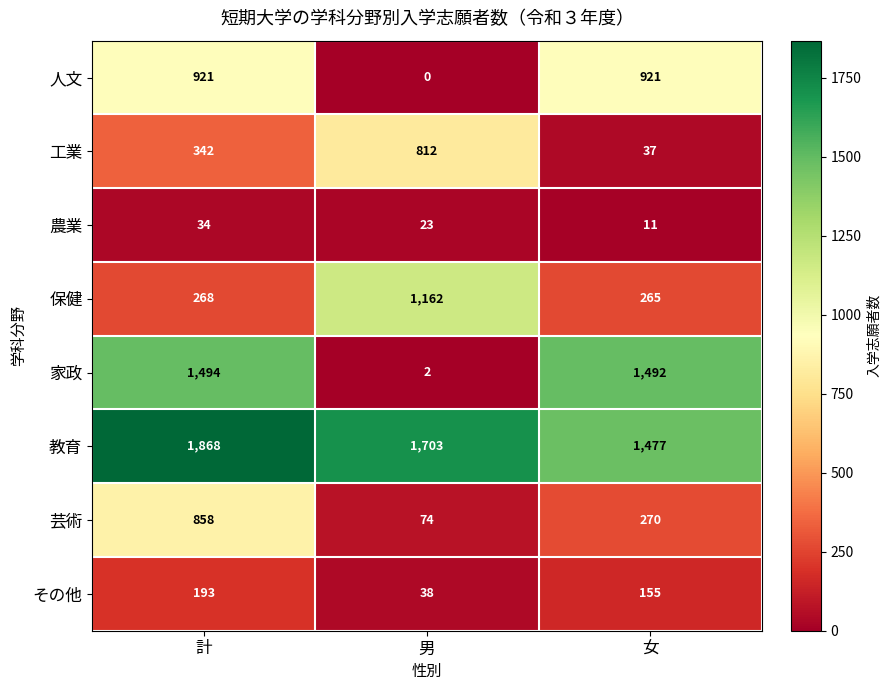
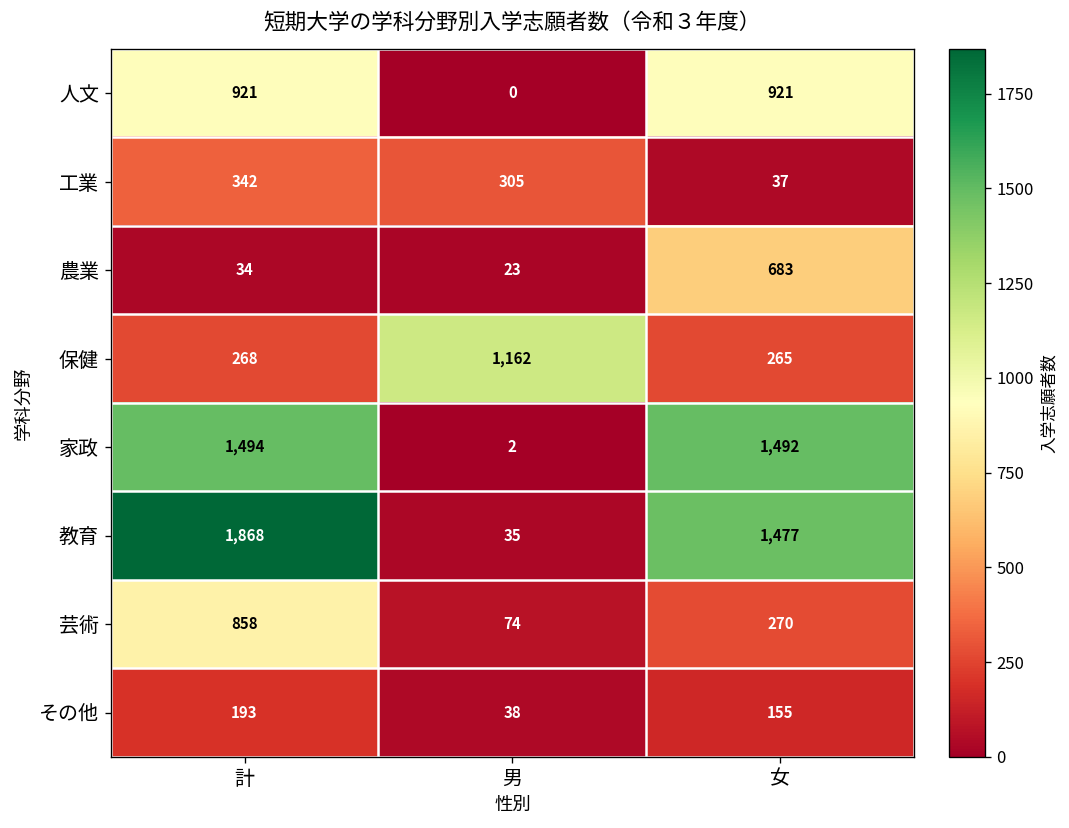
  {
    "人文": {
      "計": "921",
      "男": "0",
      "女": "921"
    },
    "工業": {
      "計": "342",
-     "男": "812",
+     "男": "305",
      "女": "37"
    },
    "農業": {
      "計": "34",
      "男": "23",
-     "女": "11"
+     "女": "683"
    },
    "保健": {
      "計": "268",
      "男": "1,162",
      "女": "265"
    },
    "家政": {
      "計": "1,494",
      "男": "2",
      "女": "1,492"
    },
    "教育": {
      "計": "1,868",
-     "男": "1,703",
+     "男": "35",
      "女": "1,477"
    },
    "芸術": {
      "計": "858",
      "男": "74",
      "女": "270"
    },
    "その他": {
      "計": "193",
      "男": "38",
      "女": "155"
    }
  }
